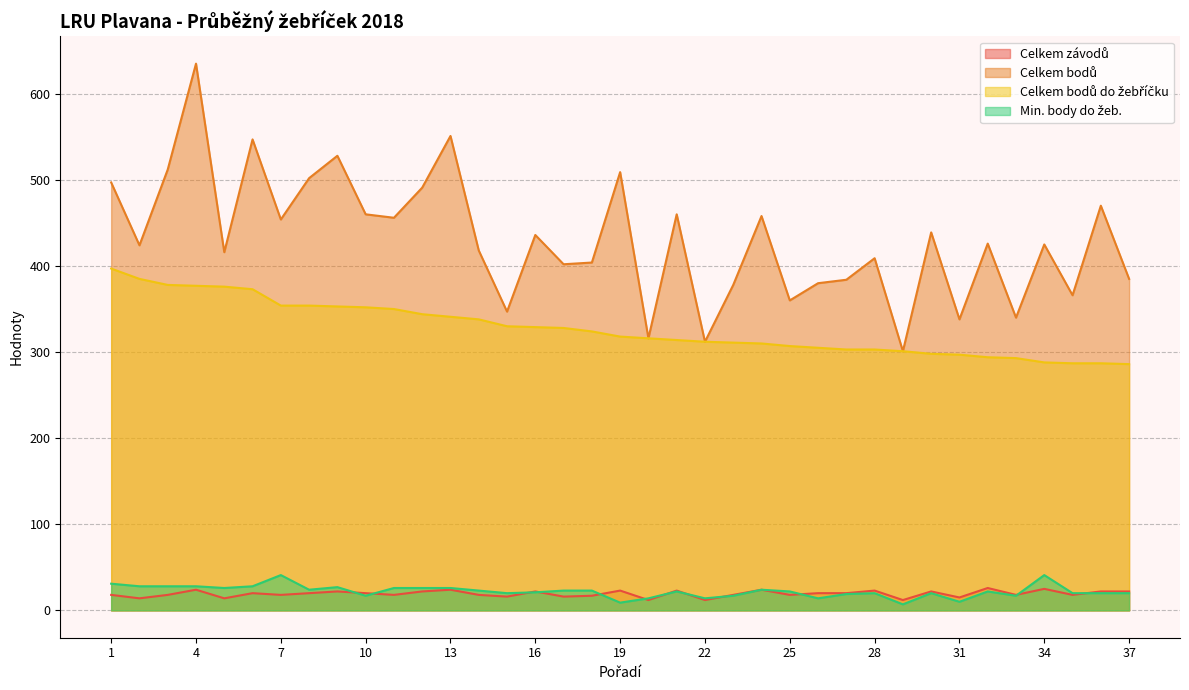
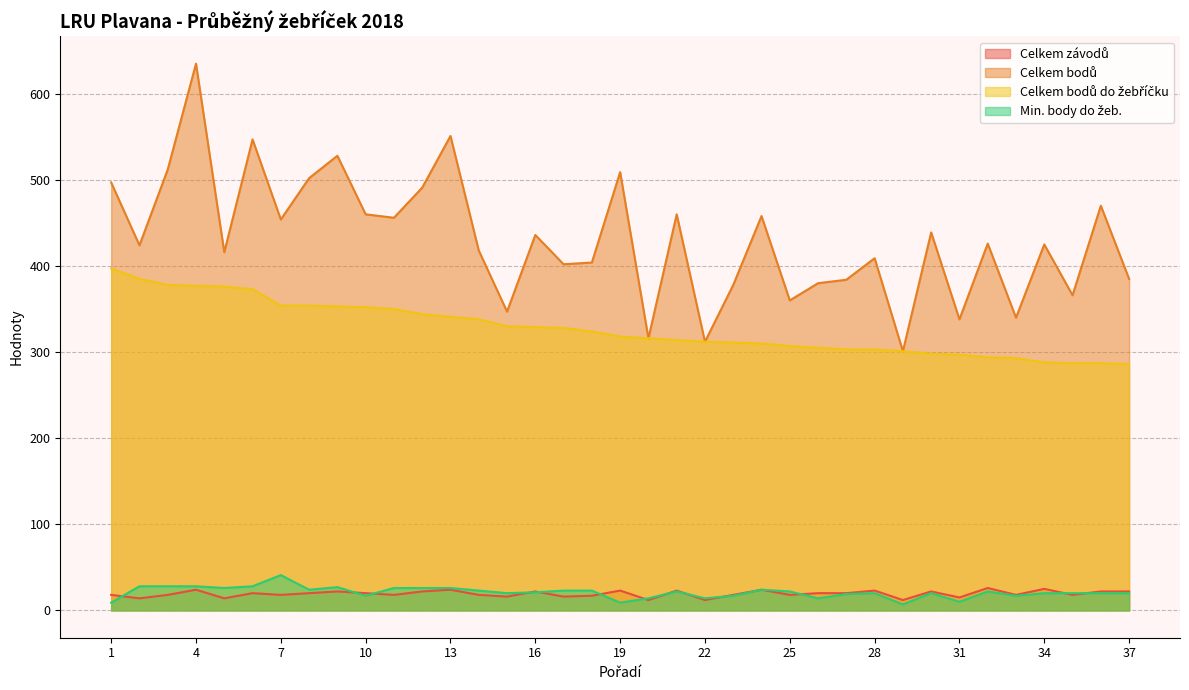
  {
    "Min. body do žeb.": {
-     "1": 30,
+     "1": 10,
      "4": 30,
      "7": 40,
      "19": 10,
      "25": 20,
      "28": 20,
      "31": 10,
-     "34": 40
+     "34": 20
    }
  }
